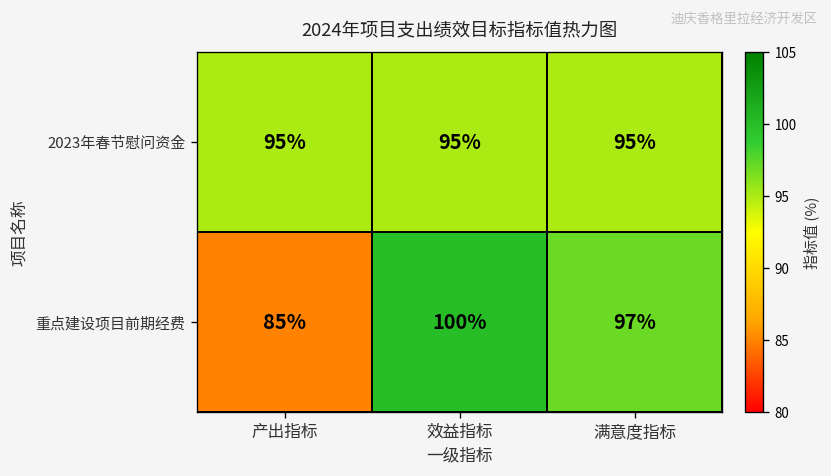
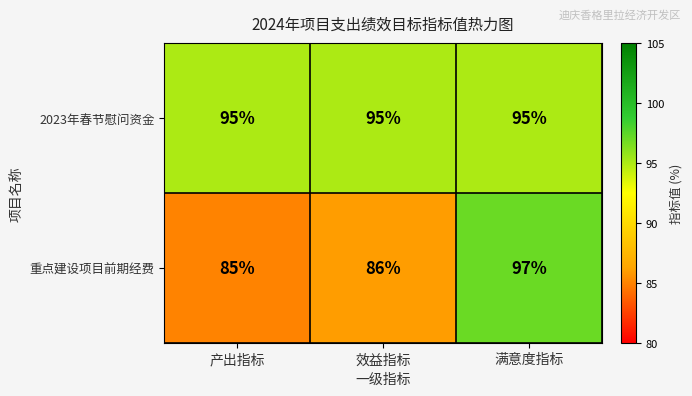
  {
    "2023年春节慰问资金": {
      "产出指标": "95%",
      "效益指标": "95%",
      "满意度指标": "95%"
    },
    "重点建设项目前期经费": {
      "产出指标": "85%",
-     "效益指标": "100%",
+     "效益指标": "86%",
      "满意度指标": "97%"
    }
  }
